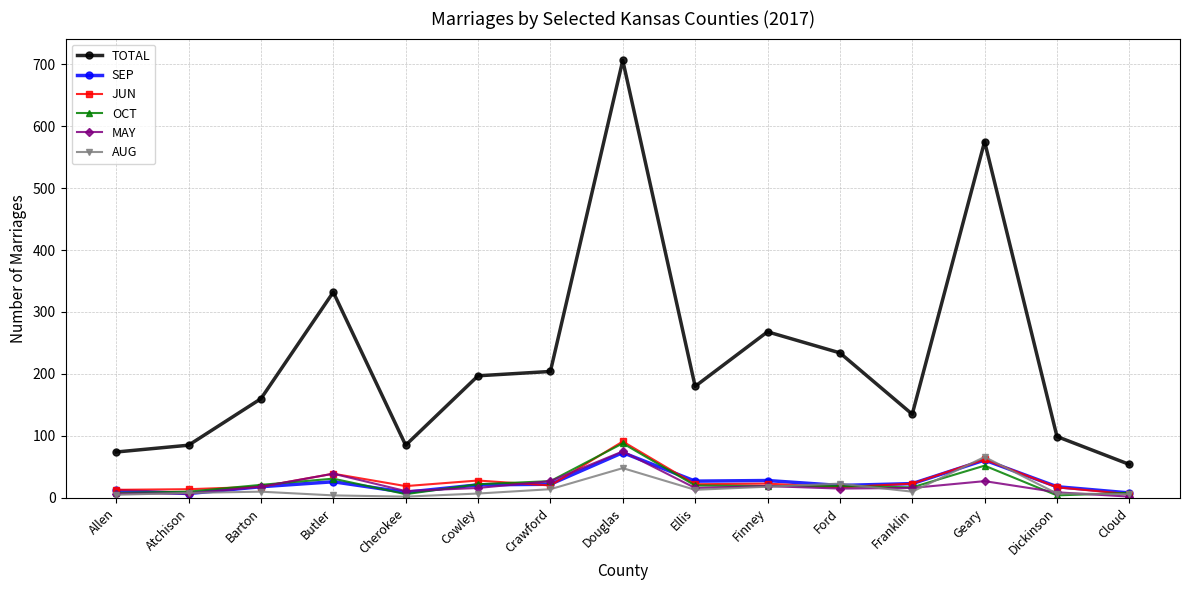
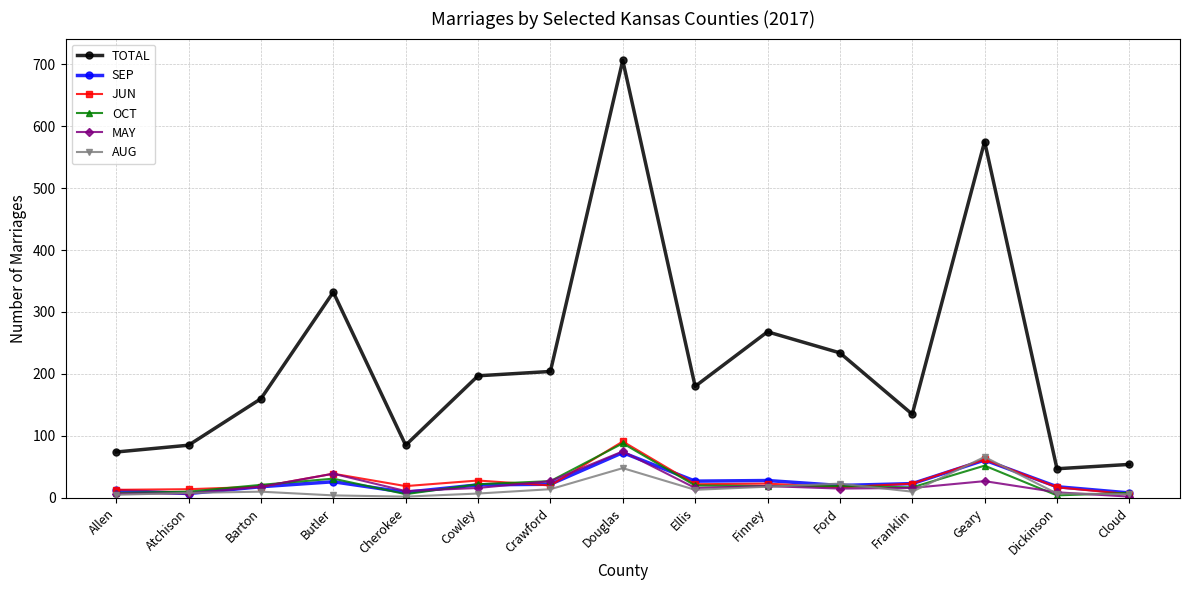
  {
    "TOTAL": {
      "Allen": 70,
      "Atchison": 90,
      "Barton": 160,
      "Butler": 330,
      "Cherokee": 90,
      "Cowley": 200,
      "Crawford": 200,
      "Douglas": 710,
      "Ellis": 180,
      "Finney": 270,
      "Ford": 230,
      "Franklin": 140,
      "Geary": 580,
-     "Dickinson": 100,
+     "Dickinson": 50,
      "Cloud": 50
    },
    "SEP": {
      "Butler": 30,
      "Ellis": 30,
      "Finney": 30
    },
    "JUN": {
      "Cherokee": 20,
      "Cowley": 30
    },
    "OCT": {
      "Butler": 30,
      "Geary": 50
    },
    "MAY": {
      "Cowley": 20,
      "Geary": 30
    },
    "AUG": {
      "Barton": 10,
      "Butler": 0,
      "Cowley": 10,
      "Crawford": 10,
      "Douglas": 50,
      "Franklin": 10
    }
  }
